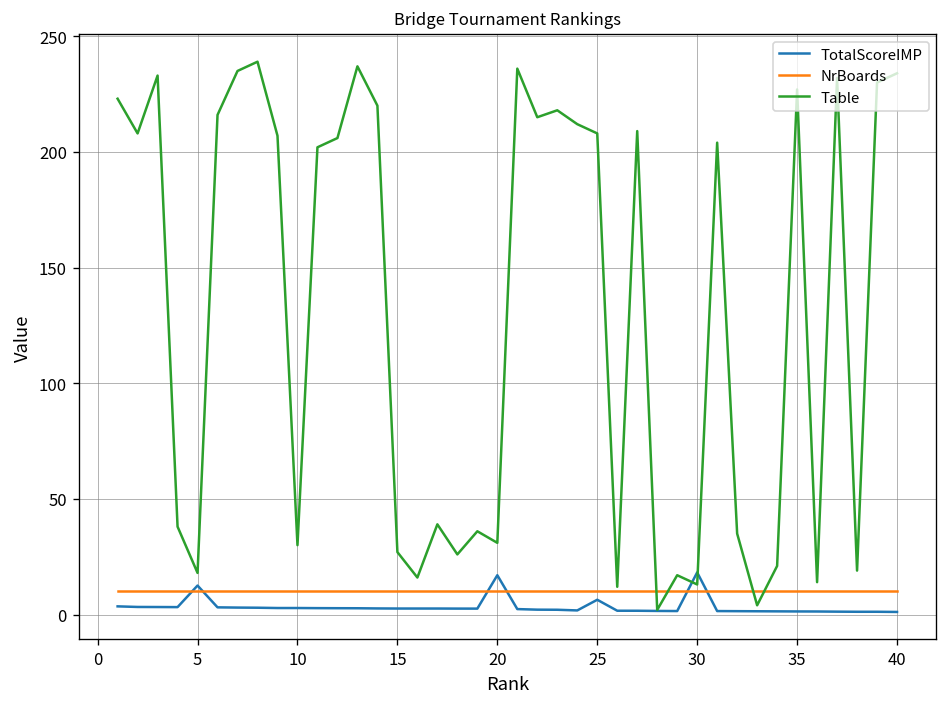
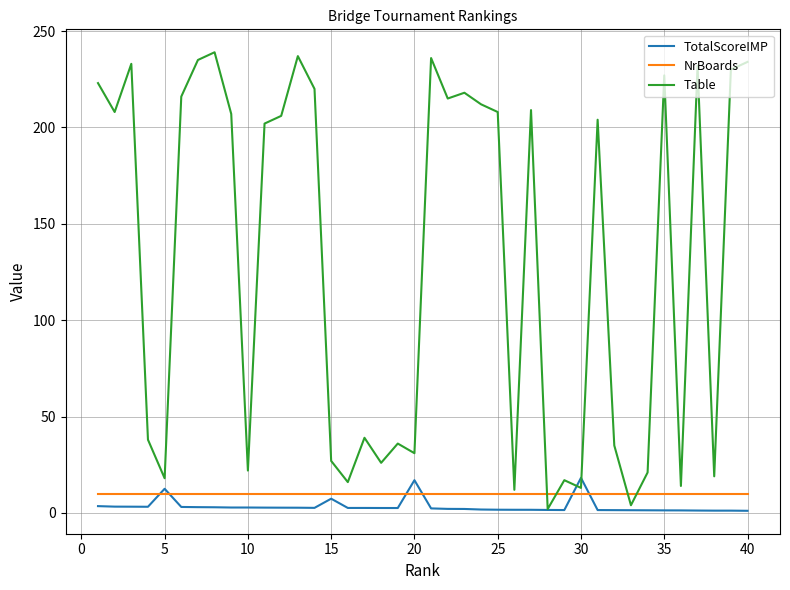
  {
    "TotalScoreIMP": {
      "5": 13,
      "10": 3,
-     "15": 3,
+     "15": 7,
      "20": 17,
-     "25": 6,
+     "25": 2,
      "30": 18,
      "35": 1,
      "40": 1
    },
    "NrBoards": {
      "5": 10,
      "10": 10,
      "15": 10,
      "20": 10,
      "25": 10,
      "30": 10,
      "35": 10,
      "40": 10
    },
    "Table": {
      "5": 18,
-     "10": 30,
+     "10": 22,
      "15": 27,
      "20": 31,
      "25": 208,
      "30": 13
    }
  }
